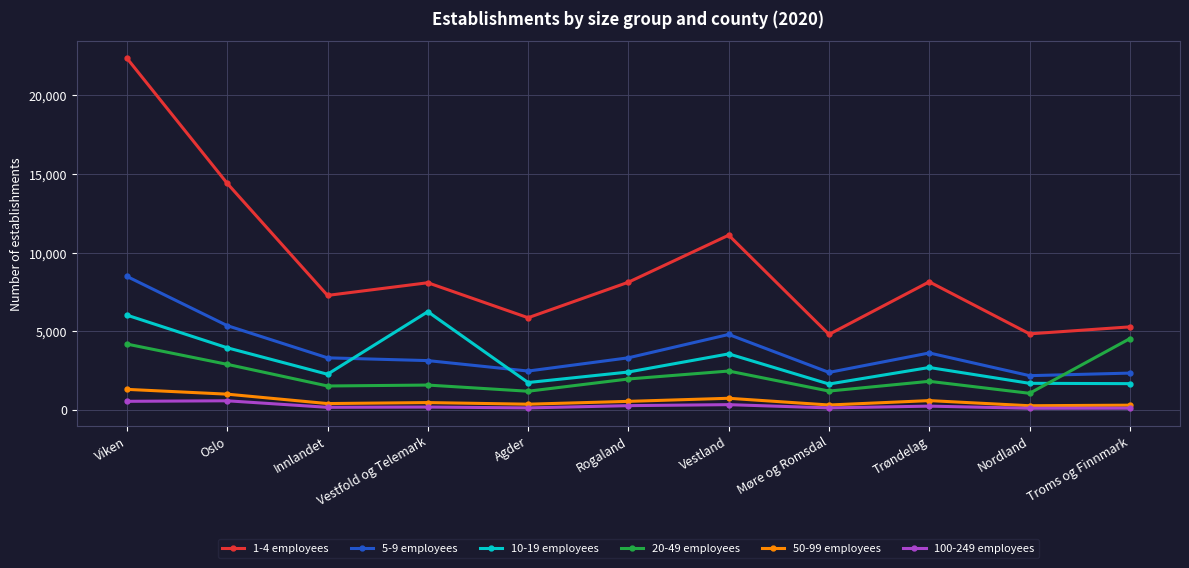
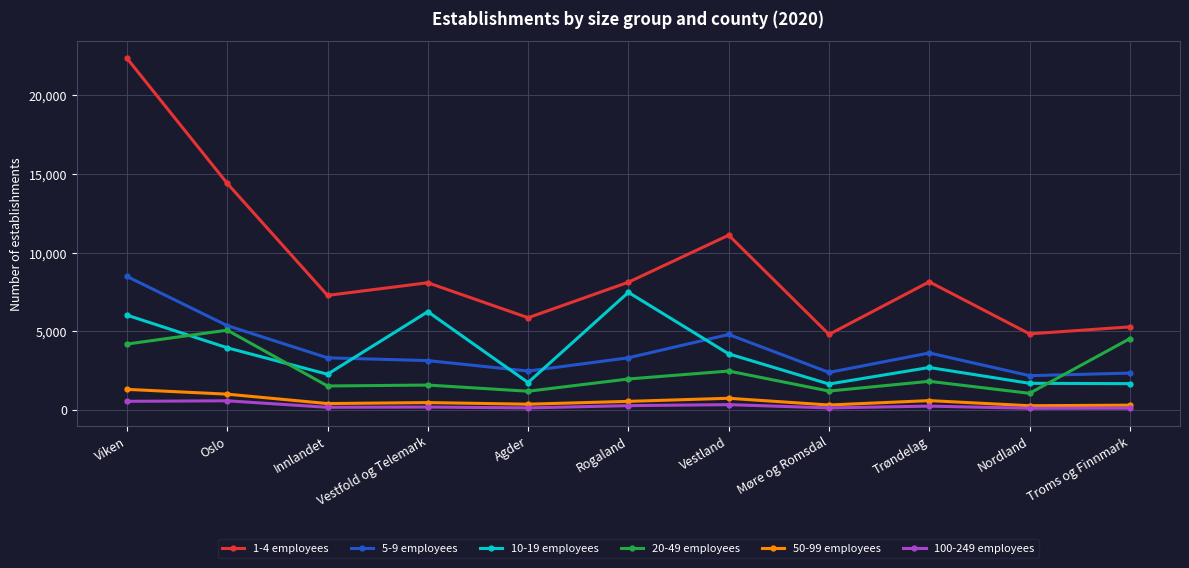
  {
    "1-4 employees": {
      "Viken": "22,400",
      "Oslo": "14,400",
      "Innlandet": "7,300",
      "Vestfold og Telemark": "8,100",
      "Agder": "5,900",
      "Rogaland": "8,100",
      "Vestland": "11,100",
      "Møre og Romsdal": "4,800",
      "Trøndelag": "8,100",
      "Nordland": "4,800",
      "Troms og Finnmark": "5,300"
    },
    "5-9 employees": {
      "Viken": "8,500",
      "Oslo": "5,400",
      "Innlandet": "3,300",
      "Vestfold og Telemark": "3,100",
      "Agder": "2,500",
      "Rogaland": "3,300",
      "Vestland": "4,800",
      "Møre og Romsdal": "2,400",
      "Trøndelag": "3,600",
      "Nordland": "2,200",
      "Troms og Finnmark": "2,300"
    },
    "10-19 employees": {
      "Viken": "6,000",
      "Oslo": "4,000",
      "Innlandet": "2,300",
      "Vestfold og Telemark": "6,200",
      "Agder": "1,700",
-     "Rogaland": "2,400",
+     "Rogaland": "7,500",
      "Vestland": "3,600",
      "Møre og Romsdal": "1,600",
      "Trøndelag": "2,700",
      "Nordland": "1,700",
      "Troms og Finnmark": "1,700"
    },
    "20-49 employees": {
      "Viken": "4,200",
-     "Oslo": "2,900",
+     "Oslo": "5,100",
      "Innlandet": "1,500",
      "Vestfold og Telemark": "1,600",
      "Agder": "1,200",
      "Rogaland": "2,000",
      "Vestland": "2,500",
      "Møre og Romsdal": "1,200",
      "Trøndelag": "1,800",
      "Nordland": "1,100",
      "Troms og Finnmark": "4,500"
    },
    "50-99 employees": {
      "Viken": "1,300",
      "Oslo": "1,000",
      "Innlandet": "400",
      "Vestfold og Telemark": "500",
      "Agder": "400",
      "Rogaland": "500",
      "Vestland": "700",
      "Møre og Romsdal": "300",
      "Trøndelag": "600",
      "Troms og Finnmark": "300"
    },
    "100-249 employees": {
      "Viken": "600",
      "Oslo": "600",
      "Innlandet": "200",
      "Vestfold og Telemark": "200",
      "Agder": "100",
      "Rogaland": "300",
      "Vestland": "300",
      "Møre og Romsdal": "100",
      "Trøndelag": "200",
      "Troms og Finnmark": "100"
    }
  }
